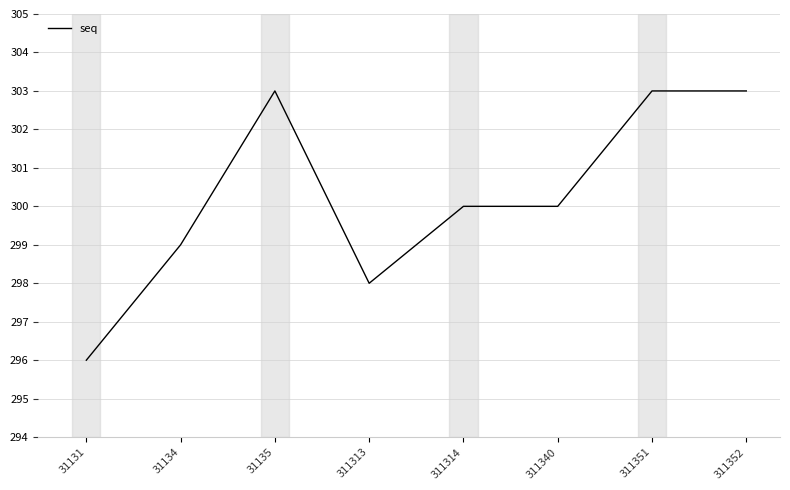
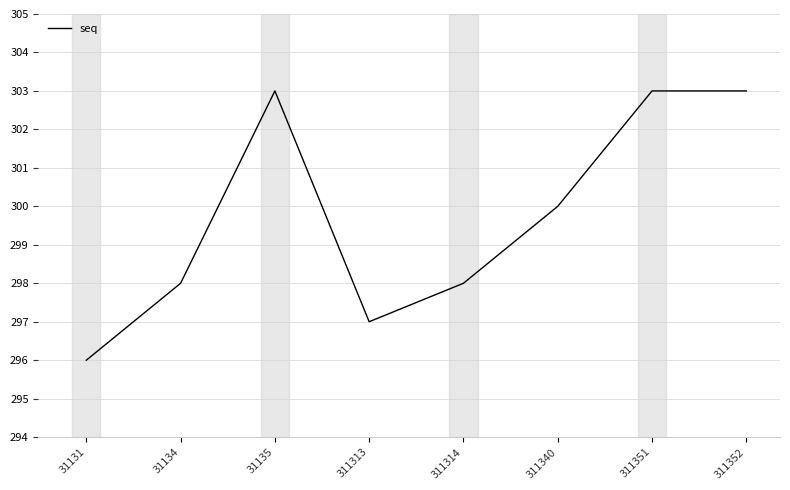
  {
    "31131": 296,
-   "31134": 299,
+   "31134": 298,
    "31135": 303,
-   "311313": 298,
-   "311314": 300,
+   "311313": 297,
+   "311314": 298,
    "311340": 300,
    "311351": 303,
    "311352": 303
  }
